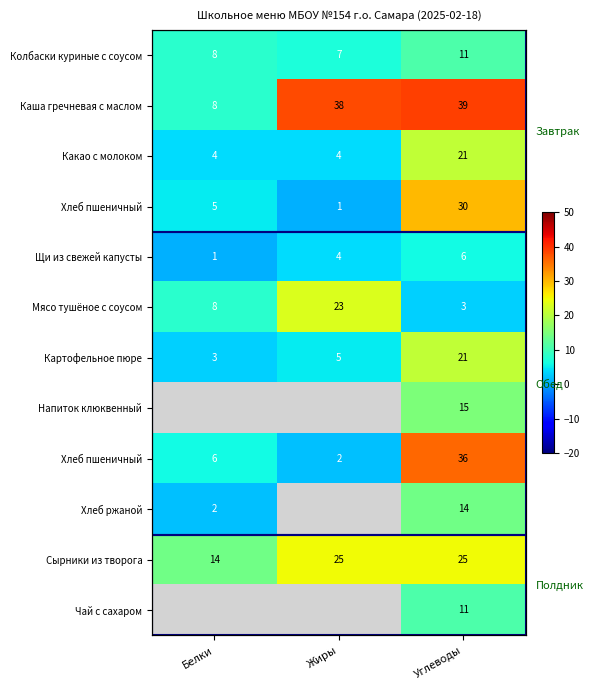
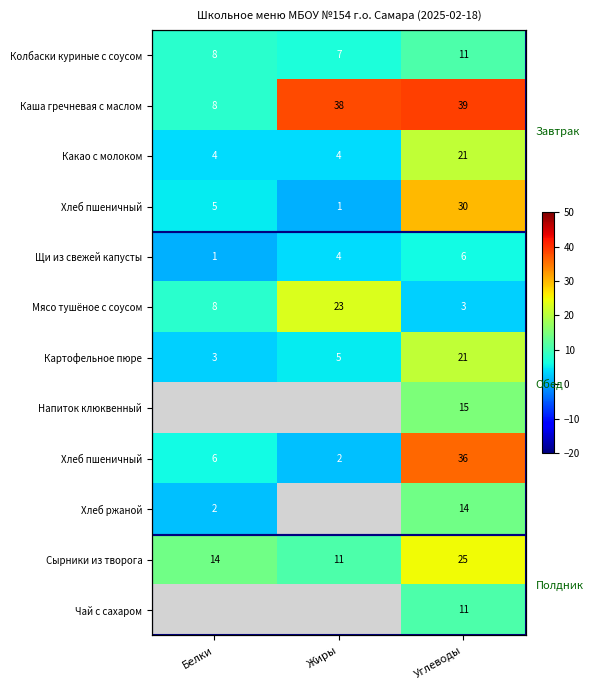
  {
    "Колбаски куриные с соусом": {
      "Белки": 8,
      "Жиры": 7,
      "Углеводы": 11
    },
    "Каша гречневая с маслом": {
      "Белки": 8,
      "Жиры": 38,
      "Углеводы": 39
    },
    "Какао с молоком": {
      "Белки": 4,
      "Жиры": 4,
      "Углеводы": 21
    },
    "Щи из свежей капусты": {
      "Белки": 1,
      "Жиры": 4,
      "Углеводы": 6
    },
    "Мясо тушёное с соусом": {
      "Белки": 8,
      "Жиры": 23,
      "Углеводы": 3
    },
    "Картофельное пюре": {
      "Белки": 3,
      "Жиры": 5,
      "Углеводы": 21
    },
    "Напиток клюквенный": {
      "Углеводы": 15
    },
    "Хлеб ржаной": {
      "Белки": 2,
      "Углеводы": 14
    },
    "Сырники из творога": {
      "Белки": 14,
-     "Жиры": 25,
+     "Жиры": 11,
      "Углеводы": 25
    },
    "Чай с сахаром": {
      "Углеводы": 11
    }
  }
